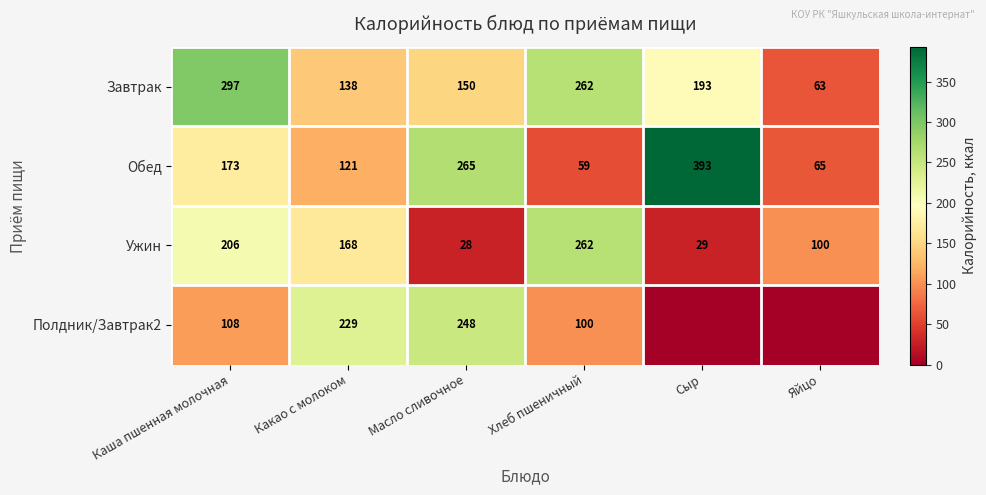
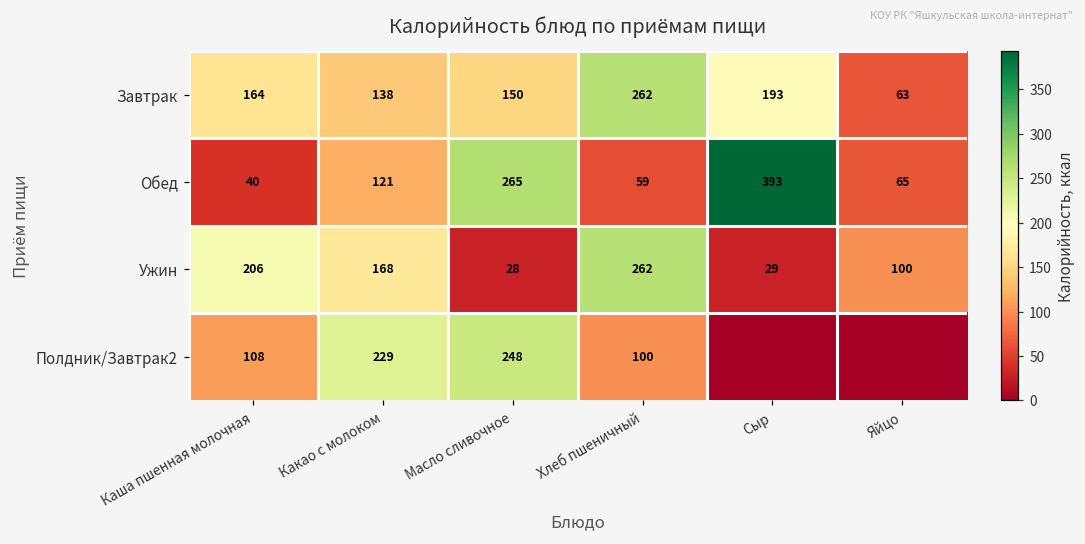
  {
    "Завтрак": {
-     "Каша пшенная молочная": 297,
+     "Каша пшенная молочная": 164,
      "Какао с молоком": 138,
      "Масло сливочное": 150,
      "Хлеб пшеничный": 262,
      "Сыр": 193,
      "Яйцо": 63
    },
    "Обед": {
-     "Каша пшенная молочная": 173,
+     "Каша пшенная молочная": 40,
      "Какао с молоком": 121,
      "Масло сливочное": 265,
      "Хлеб пшеничный": 59,
      "Сыр": 393,
      "Яйцо": 65
    },
    "Ужин": {
      "Каша пшенная молочная": 206,
      "Какао с молоком": 168,
      "Масло сливочное": 28,
      "Хлеб пшеничный": 262,
      "Сыр": 29,
      "Яйцо": 100
    },
    "Полдник/Завтрак2": {
      "Каша пшенная молочная": 108,
      "Какао с молоком": 229,
      "Масло сливочное": 248,
      "Хлеб пшеничный": 100
    }
  }
